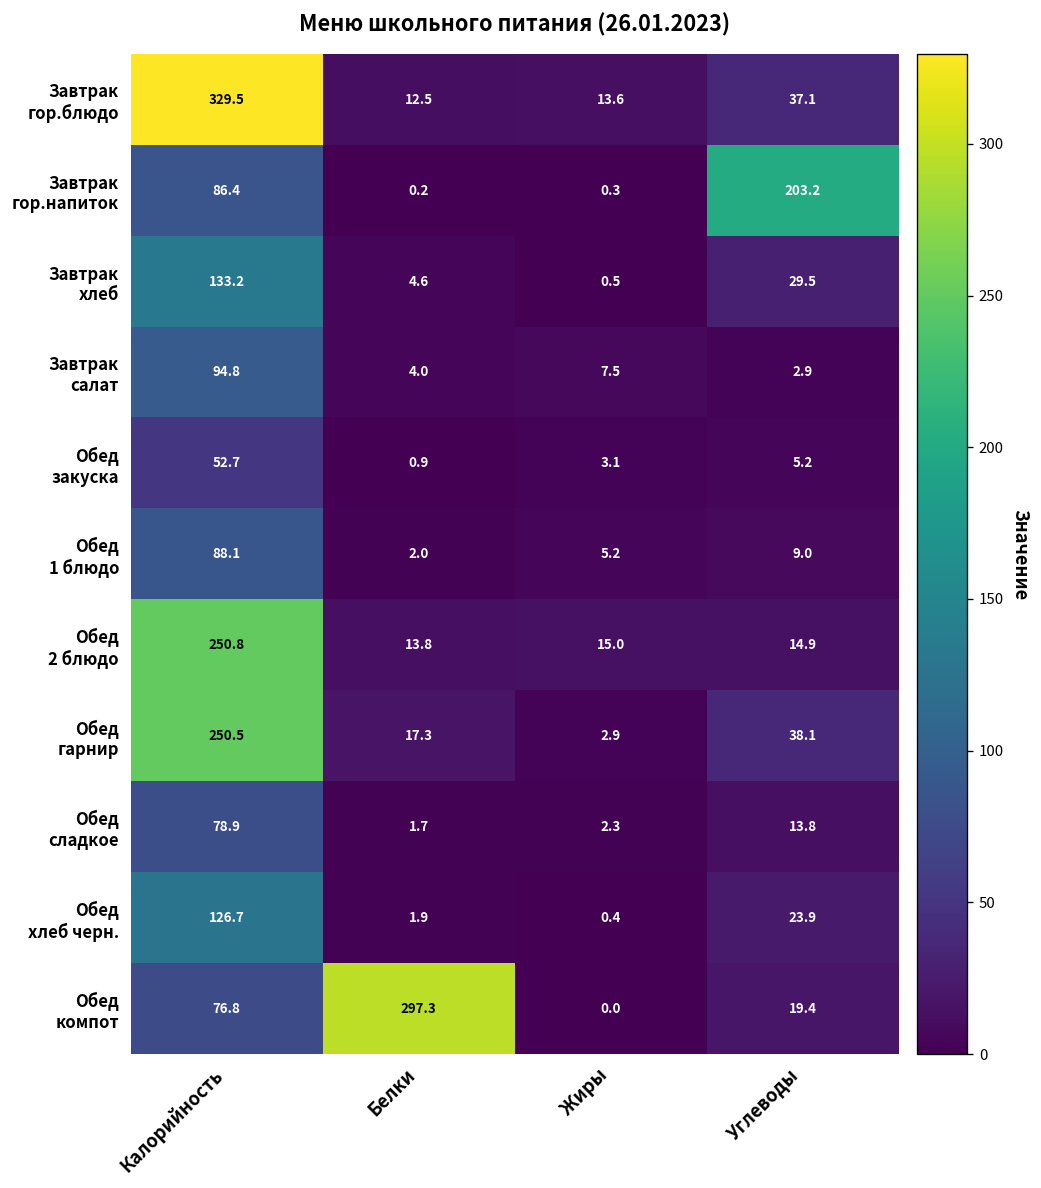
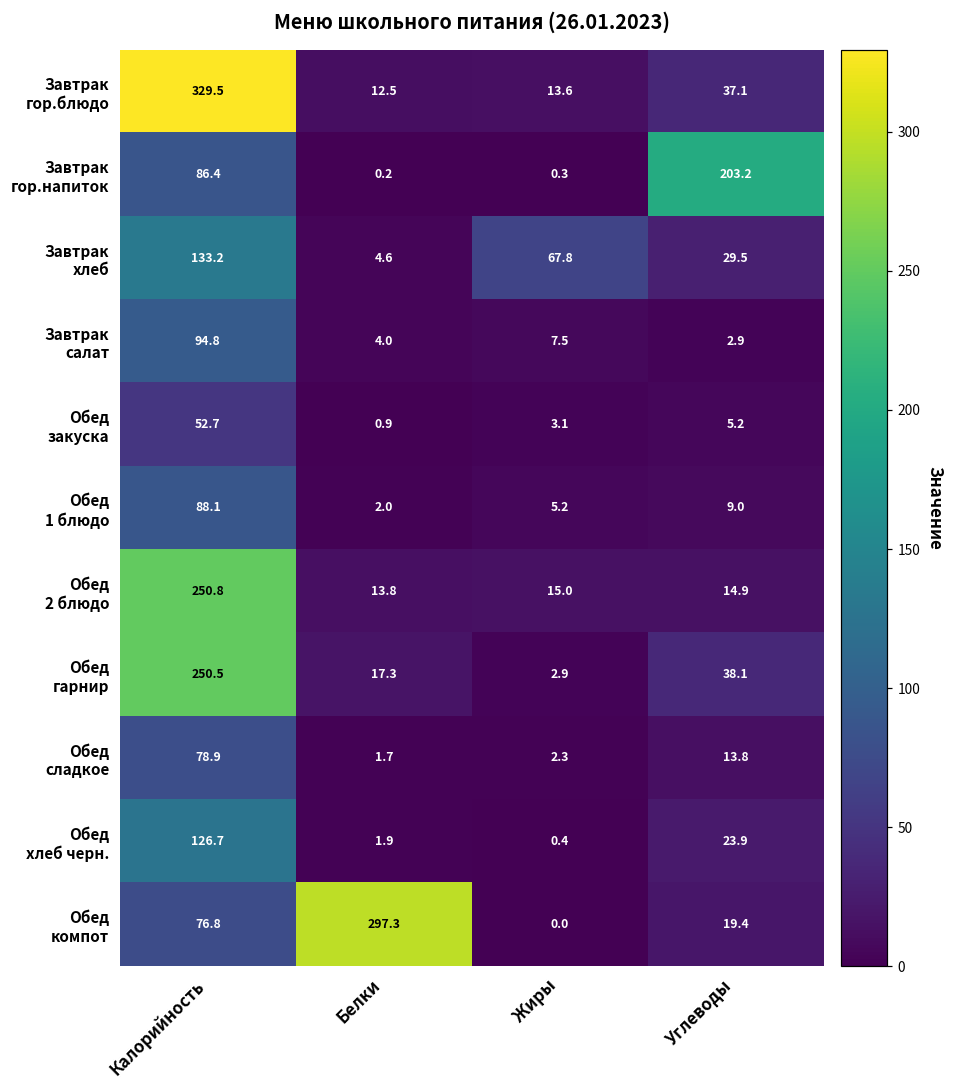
  {
    "Завтрак гор.блюдо": {
      "Калорийность": 329.5,
      "Белки": 12.5,
      "Жиры": 13.6,
      "Углеводы": 37.1
    },
    "Завтрак гор.напиток": {
      "Калорийность": 86.4,
      "Белки": 0.2,
      "Жиры": 0.3,
      "Углеводы": 203.2
    },
    "Завтрак хлеб": {
      "Калорийность": 133.2,
      "Белки": 4.6,
-     "Жиры": 0.5,
+     "Жиры": 67.8,
      "Углеводы": 29.5
    },
    "Завтрак салат": {
      "Калорийность": 94.8,
      "Белки": 4.0,
      "Жиры": 7.5,
      "Углеводы": 2.9
    },
    "Обед закуска": {
      "Калорийность": 52.7,
      "Белки": 0.9,
      "Жиры": 3.1,
      "Углеводы": 5.2
    },
    "Обед 1 блюдо": {
      "Калорийность": 88.1,
      "Белки": 2.0,
      "Жиры": 5.2,
      "Углеводы": 9.0
    },
    "Обед 2 блюдо": {
      "Калорийность": 250.8,
      "Белки": 13.8,
      "Жиры": 15.0,
      "Углеводы": 14.9
    },
    "Обед гарнир": {
      "Калорийность": 250.5,
      "Белки": 17.3,
      "Жиры": 2.9,
      "Углеводы": 38.1
    },
    "Обед сладкое": {
      "Калорийность": 78.9,
      "Белки": 1.7,
      "Жиры": 2.3,
      "Углеводы": 13.8
    },
    "Обед хлеб черн.": {
      "Калорийность": 126.7,
      "Белки": 1.9,
      "Жиры": 0.4,
      "Углеводы": 23.9
    },
    "Обед компот": {
      "Калорийность": 76.8,
      "Белки": 297.3,
      "Жиры": 0.0,
      "Углеводы": 19.4
    }
  }
